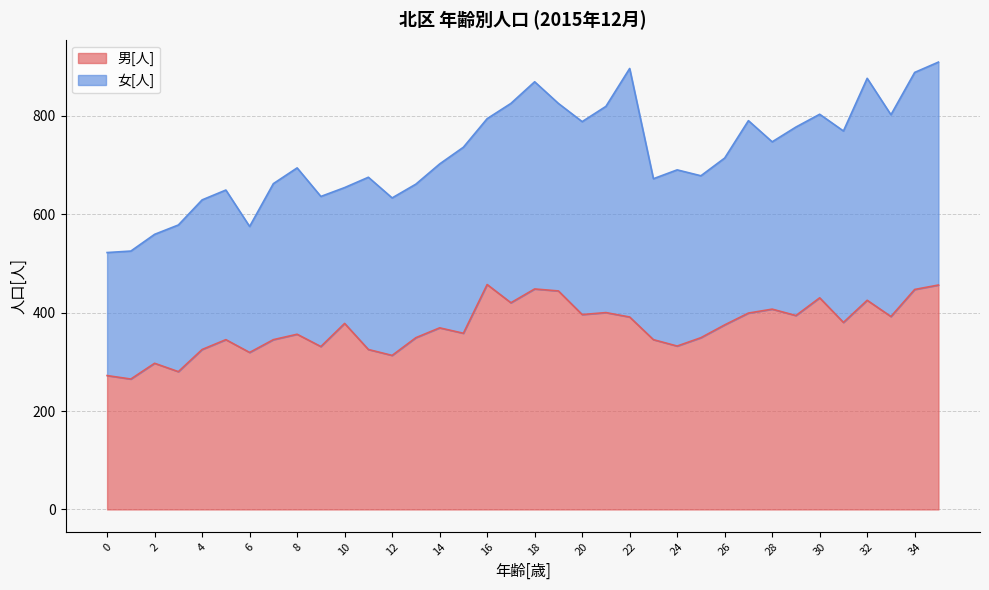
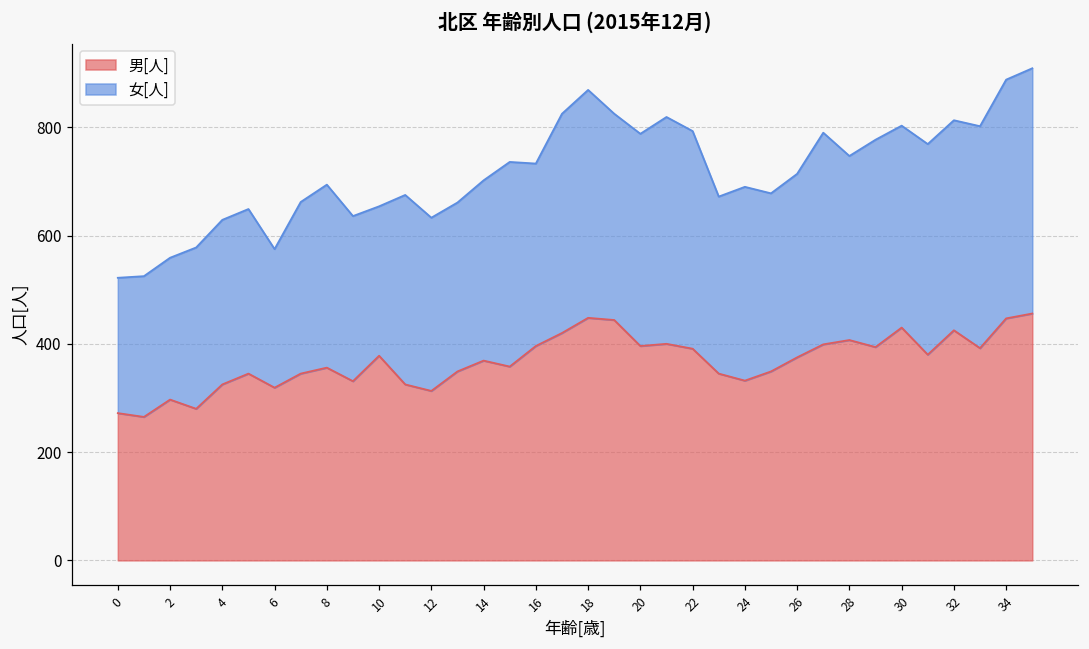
  {
    "男[人]": {
      "0": 270,
      "2": 300,
      "4": 330,
      "6": 320,
      "8": 360,
      "10": 380,
      "12": 310,
      "14": 370,
-     "16": 460,
+     "16": 400,
      "18": 450,
      "20": 400,
      "22": 390,
      "24": 330,
      "26": 380,
      "28": 410,
      "30": 430,
      "32": 430,
      "34": 450
    },
    "女[人]": {
      "0": 250,
      "2": 260,
      "4": 300,
      "6": 260,
      "8": 340,
      "10": 280,
      "12": 320,
      "14": 330,
      "16": 340,
      "18": 420,
      "20": 390,
-     "22": 510,
+     "22": 400,
      "24": 360,
      "26": 340,
      "28": 340,
      "30": 370,
-     "32": 450,
+     "32": 390,
      "34": 440
    }
  }
